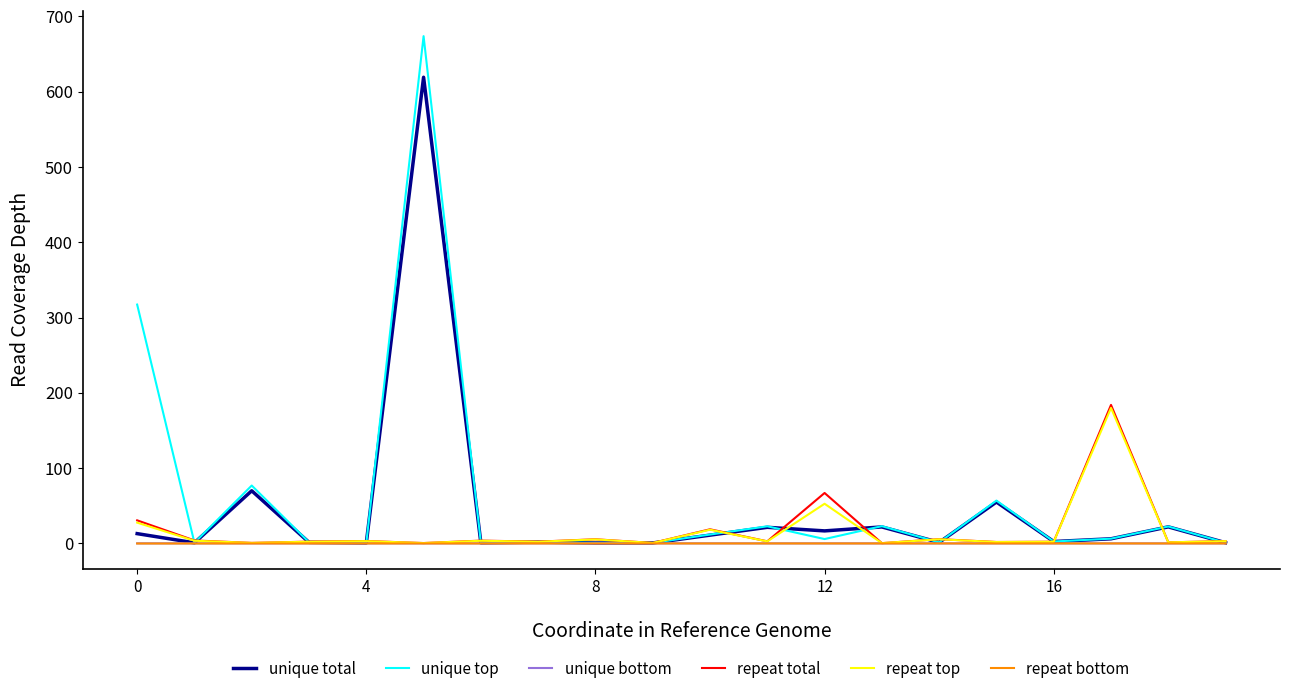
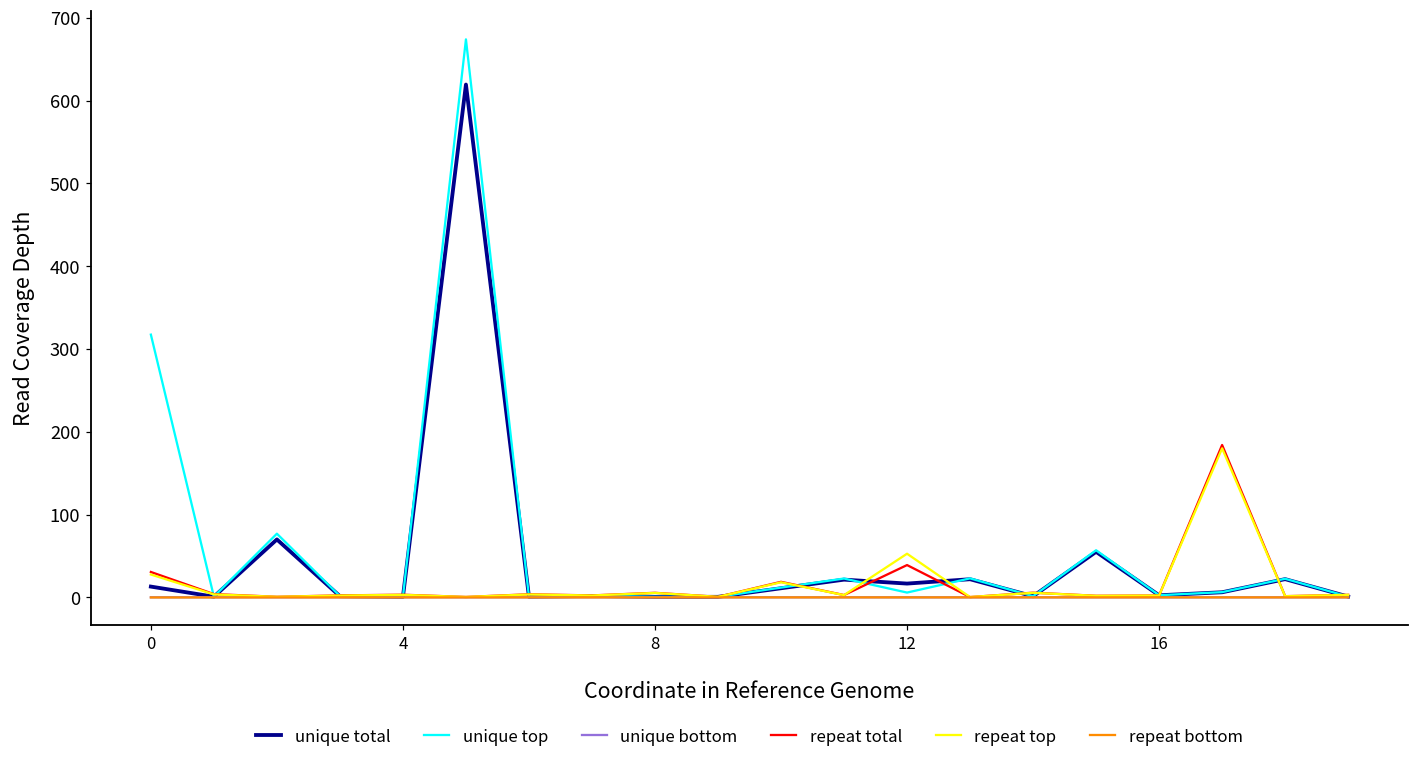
  {
    "unique total": {
      "0": 10,
      "12": 20
    },
    "unique top": {
      "0": 320,
      "12": 10
    },
    "repeat total": {
-     "12": 70
+     "12": 40
    },
    "repeat top": {
      "12": 50
    }
  }
